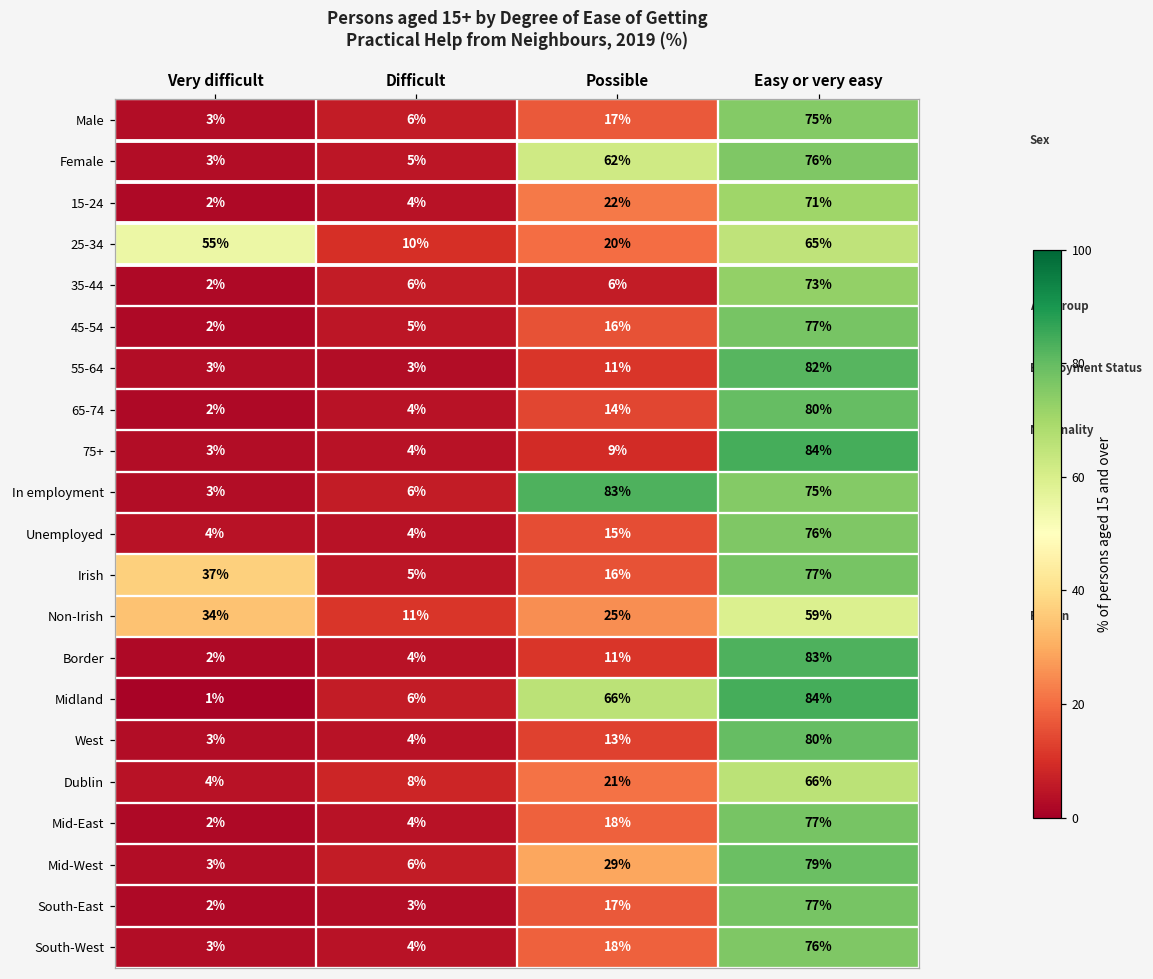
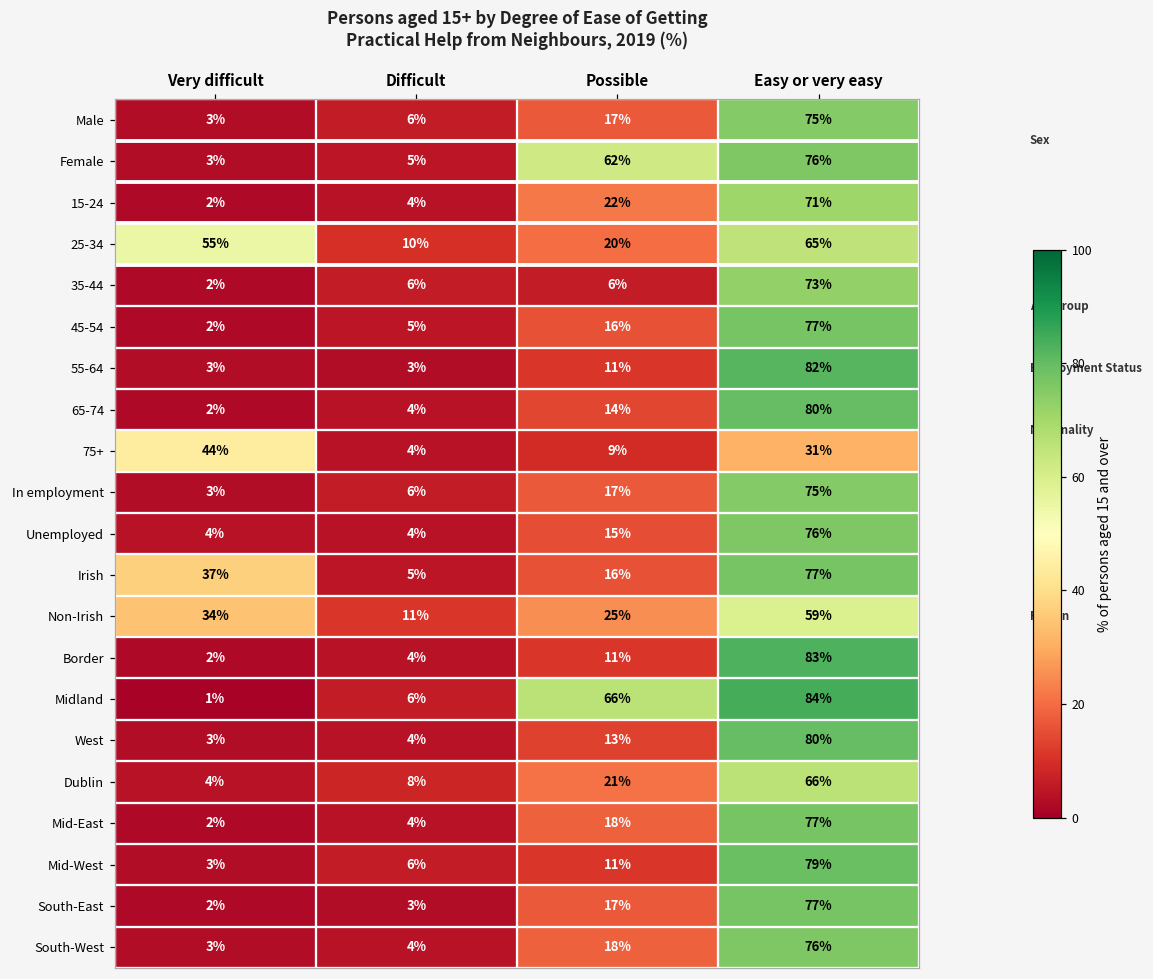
  {
    "Male": {
      "Very difficult": "3%",
      "Difficult": "6%",
      "Possible": "17%",
      "Easy or very easy": "75%"
    },
    "Female": {
      "Very difficult": "3%",
      "Difficult": "5%",
      "Possible": "62%",
      "Easy or very easy": "76%"
    },
    "15-24": {
      "Very difficult": "2%",
      "Difficult": "4%",
      "Possible": "22%",
      "Easy or very easy": "71%"
    },
    "25-34": {
      "Very difficult": "55%",
      "Difficult": "10%",
      "Possible": "20%",
      "Easy or very easy": "65%"
    },
    "35-44": {
      "Very difficult": "2%",
      "Difficult": "6%",
      "Possible": "6%",
      "Easy or very easy": "73%"
    },
    "45-54": {
      "Very difficult": "2%",
      "Difficult": "5%",
      "Possible": "16%",
      "Easy or very easy": "77%"
    },
    "55-64": {
      "Very difficult": "3%",
      "Difficult": "3%",
      "Possible": "11%",
      "Easy or very easy": "82%"
    },
    "65-74": {
      "Very difficult": "2%",
      "Difficult": "4%",
      "Possible": "14%",
      "Easy or very easy": "80%"
    },
    "75+": {
-     "Very difficult": "3%",
+     "Very difficult": "44%",
      "Difficult": "4%",
      "Possible": "9%",
-     "Easy or very easy": "84%"
+     "Easy or very easy": "31%"
    },
    "In employment": {
      "Very difficult": "3%",
      "Difficult": "6%",
-     "Possible": "83%",
+     "Possible": "17%",
      "Easy or very easy": "75%"
    },
    "Unemployed": {
      "Very difficult": "4%",
      "Difficult": "4%",
      "Possible": "15%",
      "Easy or very easy": "76%"
    },
    "Irish": {
      "Very difficult": "37%",
      "Difficult": "5%",
      "Possible": "16%",
      "Easy or very easy": "77%"
    },
    "Non-Irish": {
      "Very difficult": "34%",
      "Difficult": "11%",
      "Possible": "25%",
      "Easy or very easy": "59%"
    },
    "Border": {
      "Very difficult": "2%",
      "Difficult": "4%",
      "Possible": "11%",
      "Easy or very easy": "83%"
    },
    "Midland": {
      "Very difficult": "1%",
      "Difficult": "6%",
      "Possible": "66%",
      "Easy or very easy": "84%"
    },
    "West": {
      "Very difficult": "3%",
      "Difficult": "4%",
      "Possible": "13%",
      "Easy or very easy": "80%"
    },
    "Dublin": {
      "Very difficult": "4%",
      "Difficult": "8%",
      "Possible": "21%",
      "Easy or very easy": "66%"
    },
    "Mid-East": {
      "Very difficult": "2%",
      "Difficult": "4%",
      "Possible": "18%",
      "Easy or very easy": "77%"
    },
    "Mid-West": {
      "Very difficult": "3%",
      "Difficult": "6%",
-     "Possible": "29%",
+     "Possible": "11%",
      "Easy or very easy": "79%"
    },
    "South-East": {
      "Very difficult": "2%",
      "Difficult": "3%",
      "Possible": "17%",
      "Easy or very easy": "77%"
    },
    "South-West": {
      "Very difficult": "3%",
      "Difficult": "4%",
      "Possible": "18%",
      "Easy or very easy": "76%"
    }
  }
